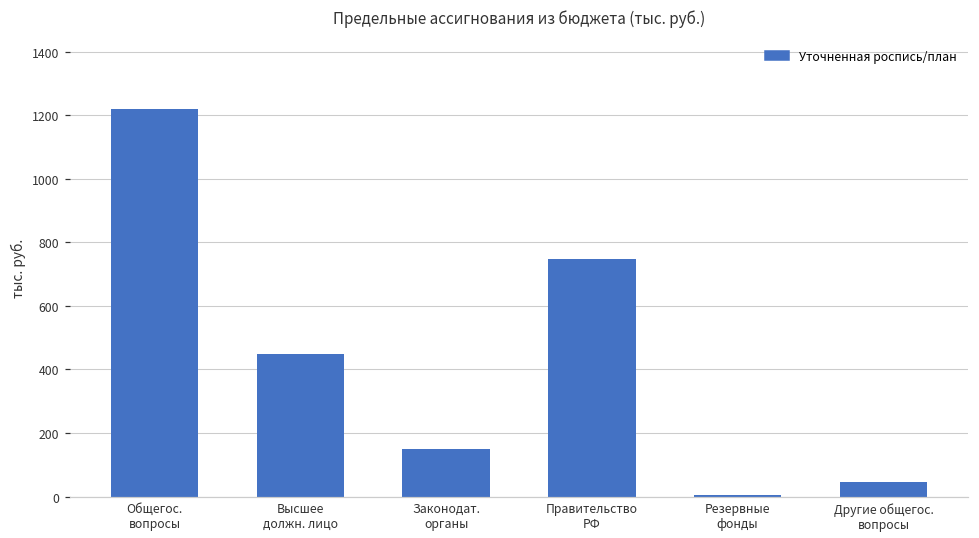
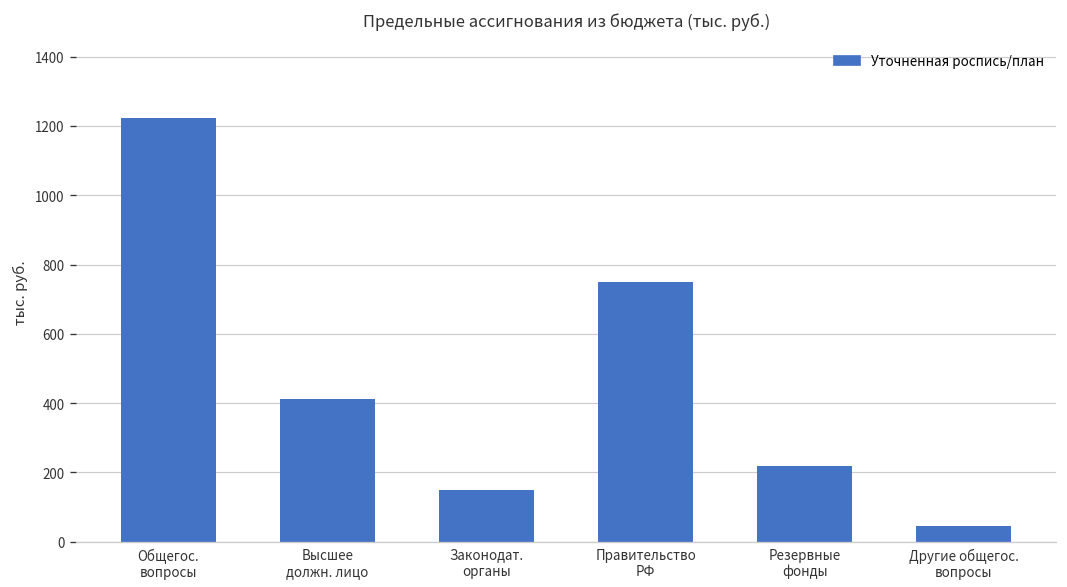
  {
    "Общегос. вопросы": 1220,
-   "Высшее должн. лицо": 450,
+   "Высшее должн. лицо": 410,
    "Законодат. органы": 150,
    "Правительство РФ": 750,
-   "Резервные фонды": 0,
+   "Резервные фонды": 220,
    "Другие общегос. вопросы": 50
  }
